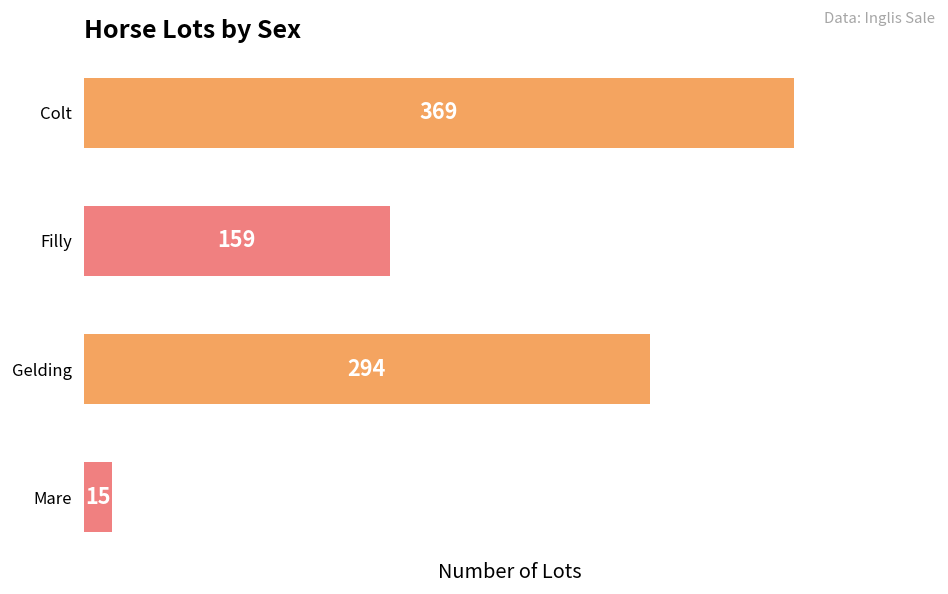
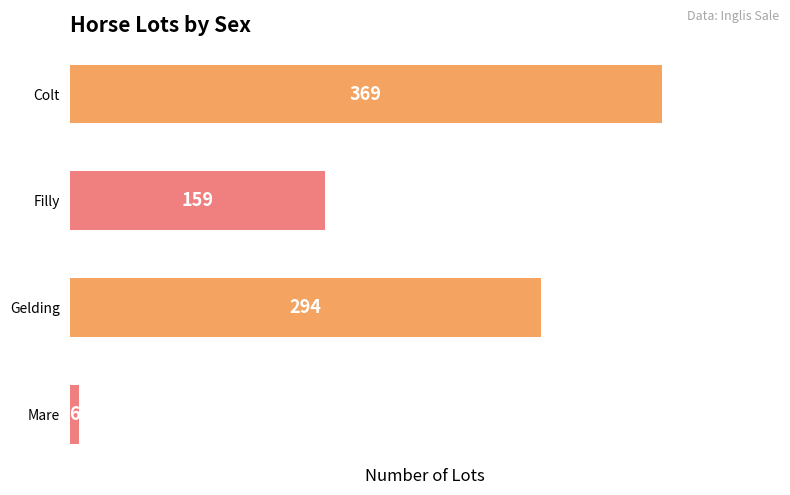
  {
    "Colt": 369,
    "Filly": 159,
    "Gelding": 294,
-   "Mare": 15
+   "Mare": 6
  }
